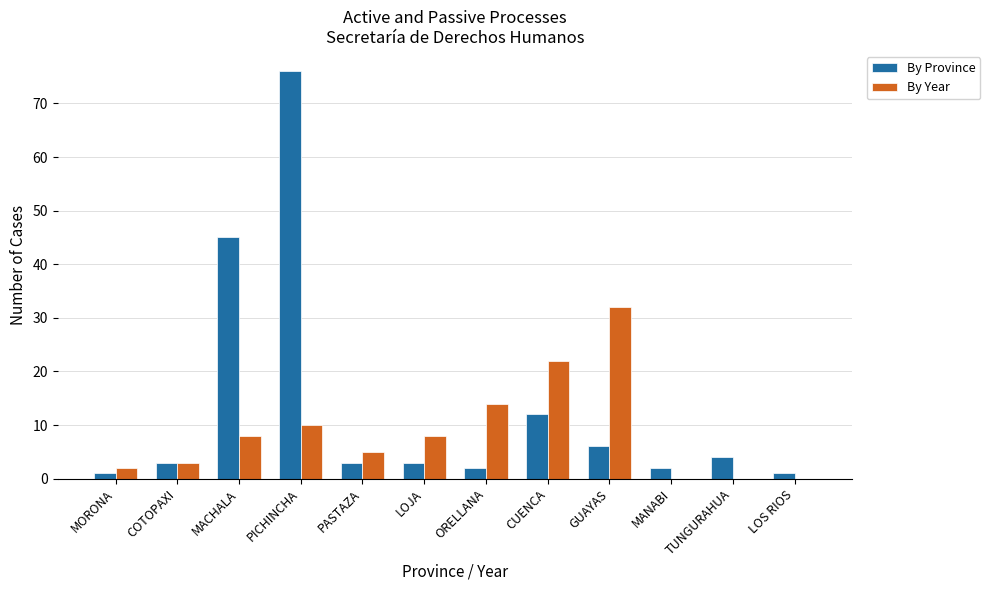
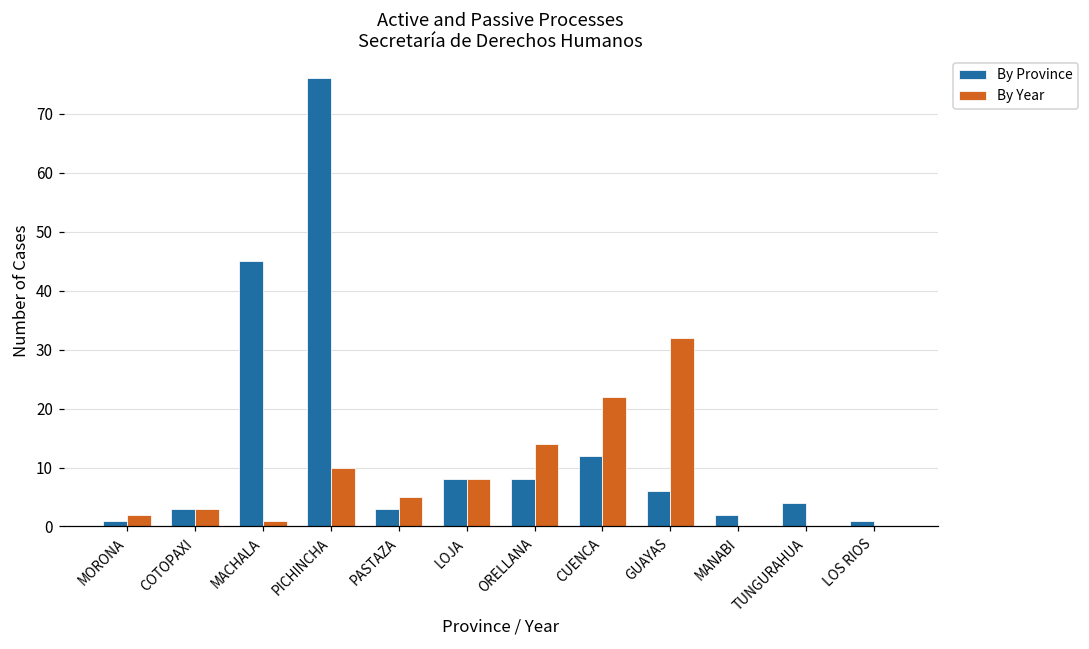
  {
    "By Province": {
      "MORONA": 1,
      "COTOPAXI": 3,
      "MACHALA": 45,
      "PICHINCHA": 76,
      "PASTAZA": 3,
-     "LOJA": 3,
-     "ORELLANA": 2,
+     "LOJA": 8,
+     "ORELLANA": 8,
      "CUENCA": 12,
      "GUAYAS": 6,
      "MANABI": 2,
      "TUNGURAHUA": 4,
      "LOS RIOS": 1
    },
    "By Year": {
      "MORONA": 2,
      "COTOPAXI": 3,
-     "MACHALA": 8,
+     "MACHALA": 1,
      "PICHINCHA": 10,
      "PASTAZA": 5,
      "LOJA": 8,
      "ORELLANA": 14,
      "CUENCA": 22,
      "GUAYAS": 32,
      "MANABI": 0,
      "TUNGURAHUA": 0,
      "LOS RIOS": 0
    }
  }
